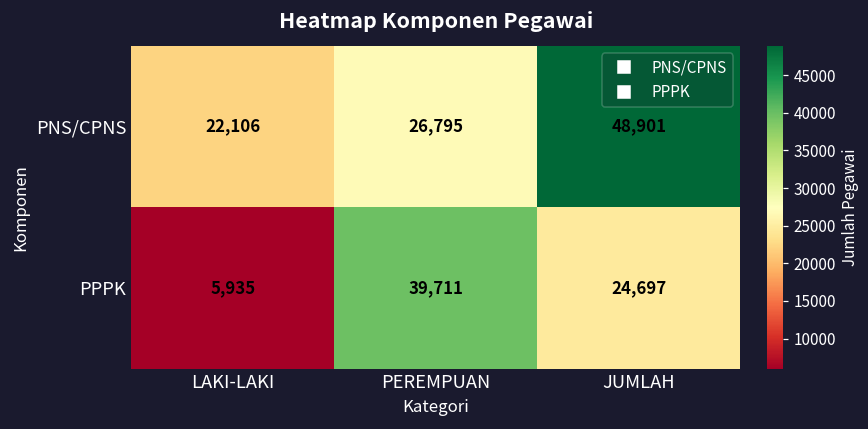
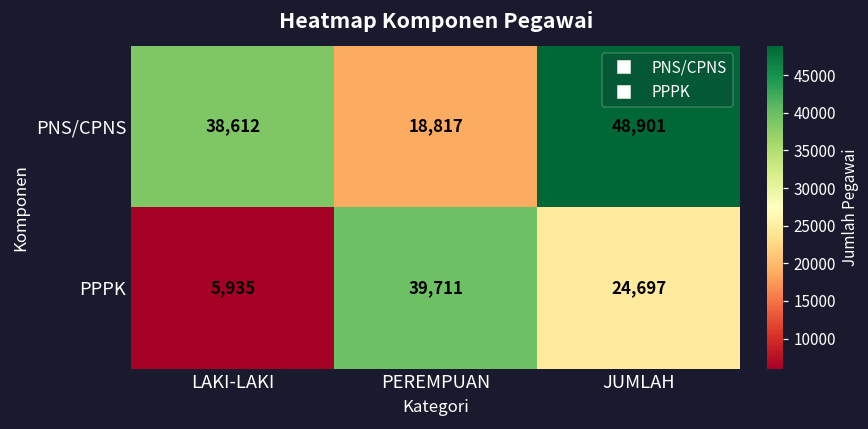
  {
    "PNS/CPNS": {
-     "LAKI-LAKI": "22,106",
-     "PEREMPUAN": "26,795",
+     "LAKI-LAKI": "38,612",
+     "PEREMPUAN": "18,817",
      "JUMLAH": "48,901"
    },
    "PPPK": {
      "LAKI-LAKI": "5,935",
      "PEREMPUAN": "39,711",
      "JUMLAH": "24,697"
    }
  }
